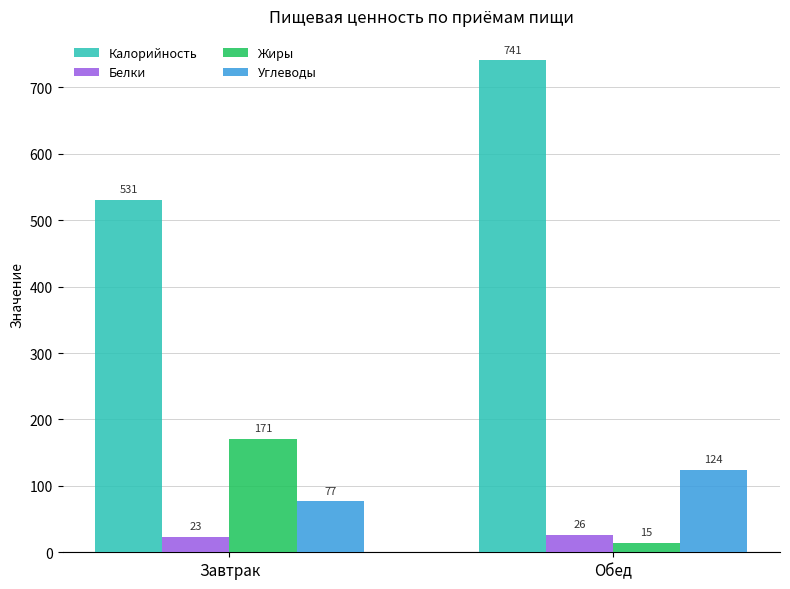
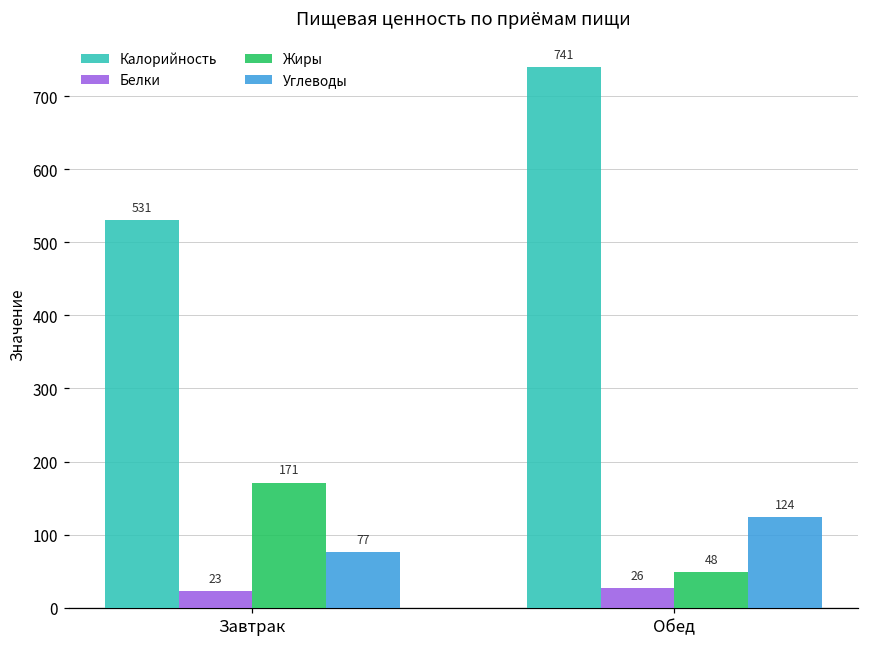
  {
    "Белки": {
      "Завтрак": 23,
      "Обед": 26
    },
    "Жиры": {
      "Завтрак": 171,
-     "Обед": 15
+     "Обед": 48
    }
  }
